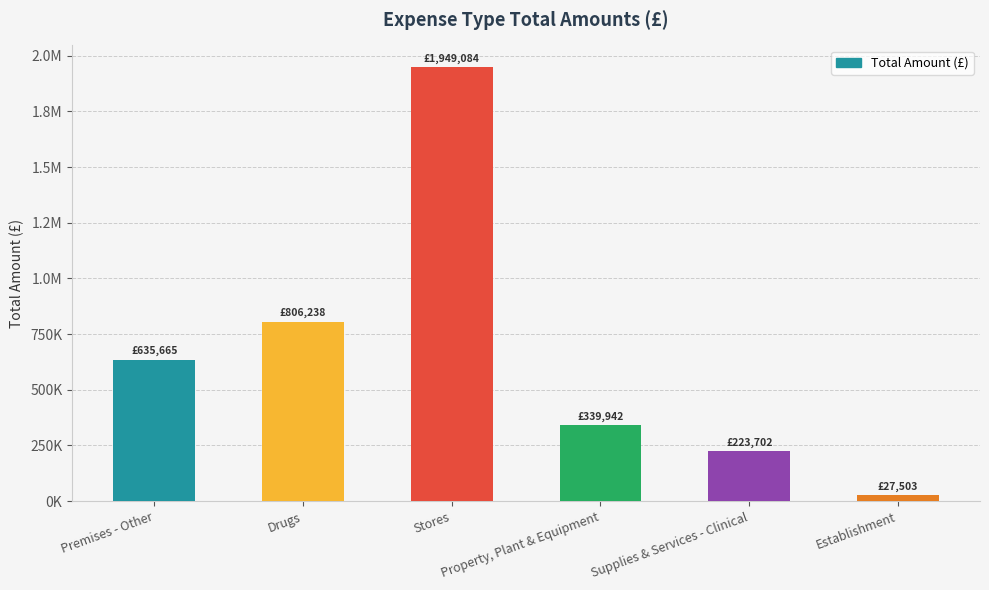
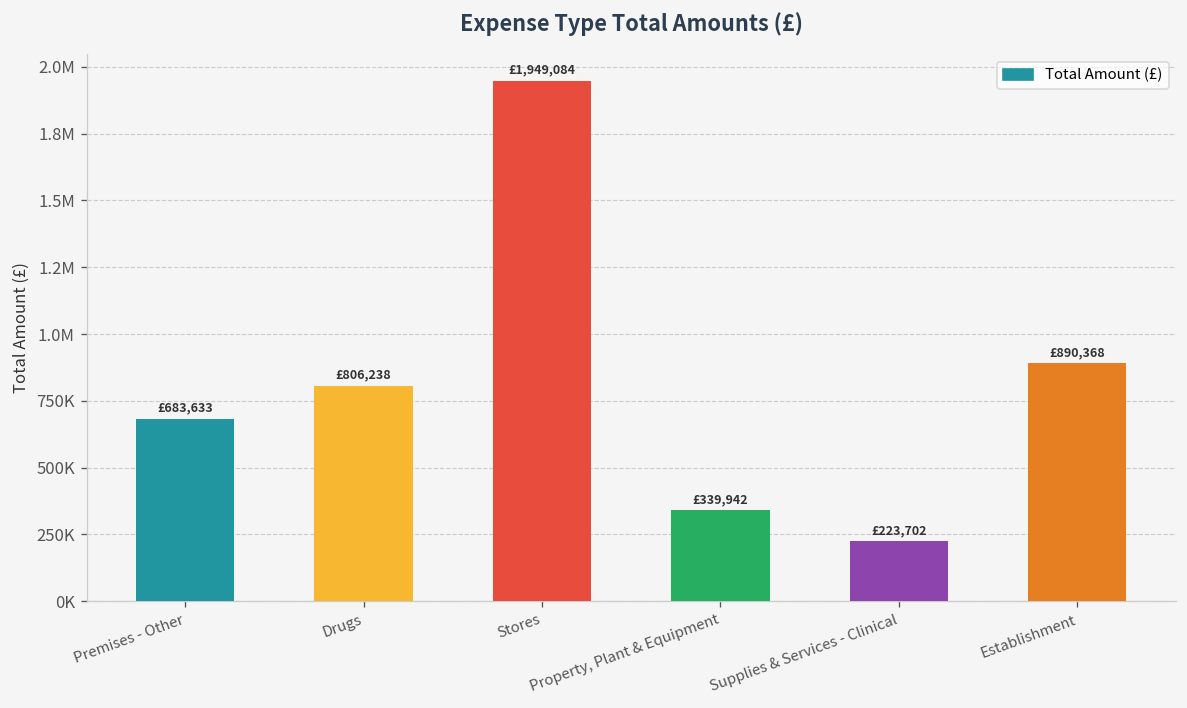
  {
-   "Premises - Other": "£635,665",
+   "Premises - Other": "£683,633",
    "Drugs": "£806,238",
    "Stores": "£1,949,084",
    "Property, Plant & Equipment": "£339,942",
    "Supplies & Services - Clinical": "£223,702",
-   "Establishment": "£27,503"
+   "Establishment": "£890,368"
  }
